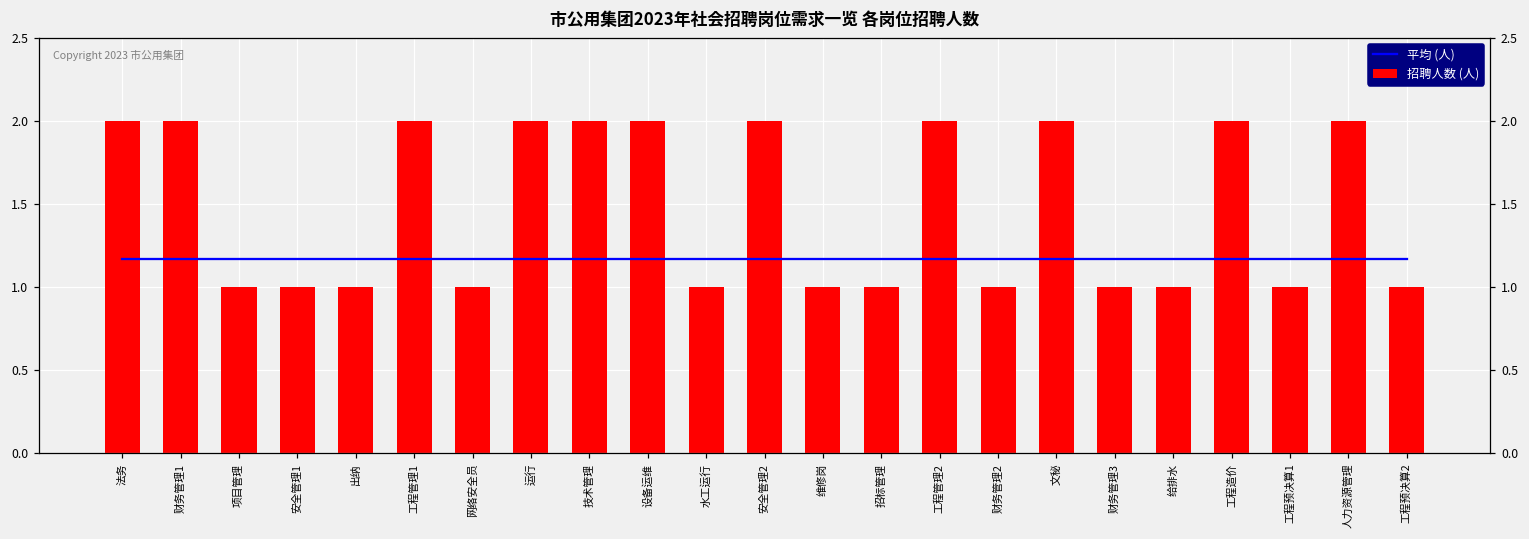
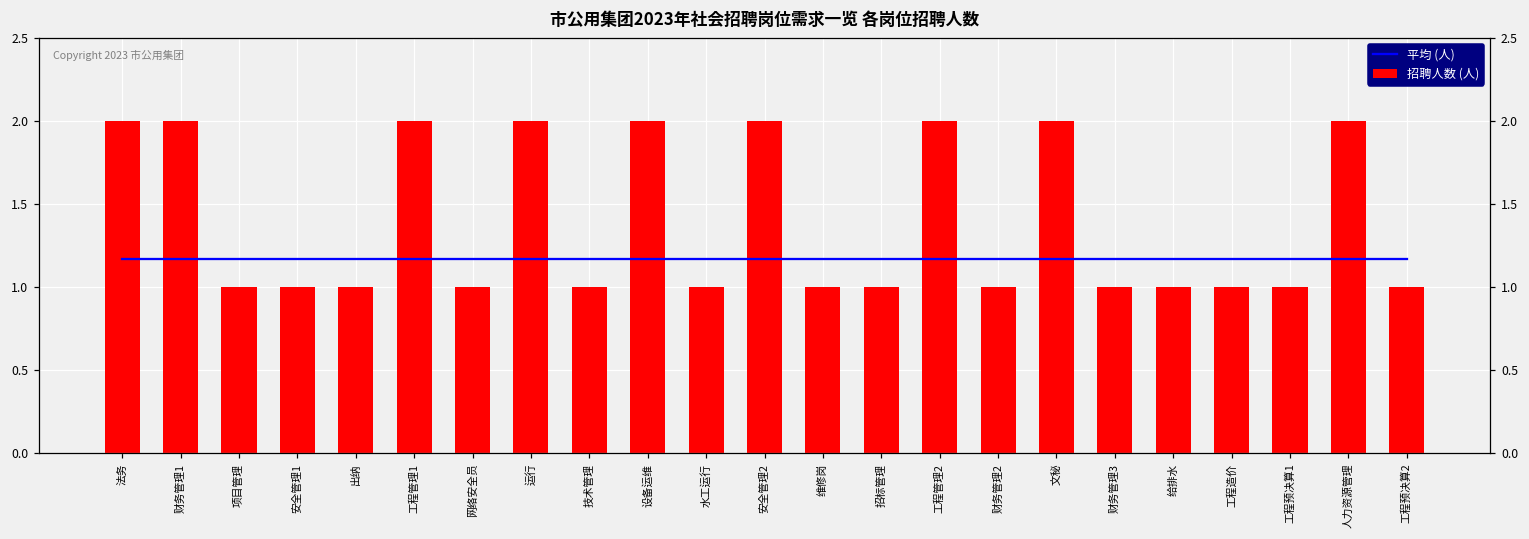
  {
    "平均 (人)": {
      "法务": 1.17,
      "财务管理1": 1.17,
      "项目管理": 1.17,
      "安全管理1": 1.17,
      "出纳": 1.17,
      "工程管理1": 1.17,
      "网络安全员": 1.17,
      "运行": 1.17,
      "技术管理": 1.17,
      "设备运维": 1.17,
      "水工运行": 1.17,
      "安全管理2": 1.17,
      "维修岗": 1.17,
      "招标管理": 1.17,
      "工程管理2": 1.17,
      "财务管理2": 1.17,
      "文秘": 1.17,
      "财务管理3": 1.17,
      "给排水": 1.17,
      "工程造价": 1.17,
      "工程预决算1": 1.17,
      "人力资源管理": 1.17,
      "工程预决算2": 1.17
    },
    "招聘人数 (人)": {
      "法务": 2,
      "财务管理1": 2,
      "项目管理": 1,
      "安全管理1": 1,
      "出纳": 1,
      "工程管理1": 2,
      "网络安全员": 1,
      "运行": 2,
-     "技术管理": 2,
+     "技术管理": 1,
      "设备运维": 2,
      "水工运行": 1,
      "安全管理2": 2,
      "维修岗": 1,
      "招标管理": 1,
      "工程管理2": 2,
      "财务管理2": 1,
      "文秘": 2,
      "财务管理3": 1,
      "给排水": 1,
-     "工程造价": 2,
+     "工程造价": 1,
      "工程预决算1": 1,
      "人力资源管理": 2,
      "工程预决算2": 1
    }
  }
